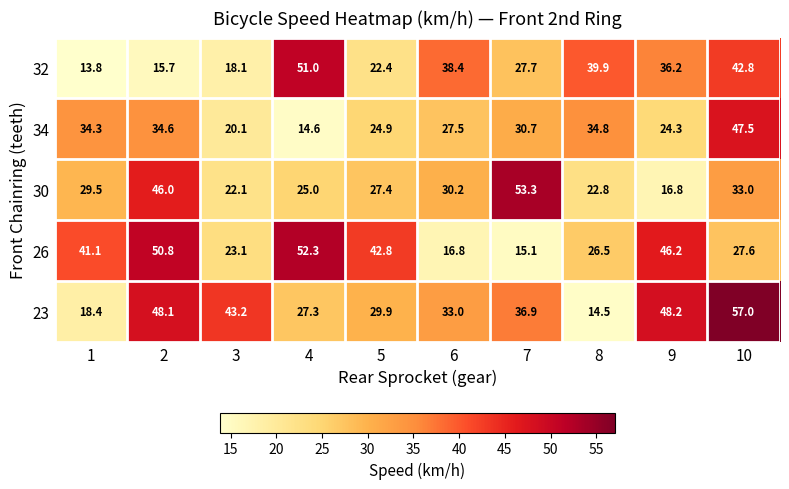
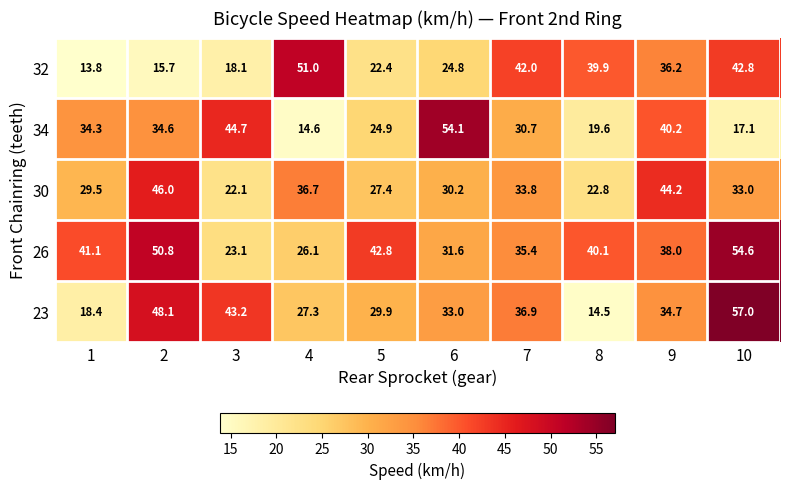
  {
    "32": {
      "1": 13.8,
      "2": 15.7,
      "3": 18.1,
      "4": 51.0,
      "5": 22.4,
-     "6": 38.4,
-     "7": 27.7,
+     "6": 24.8,
+     "7": 42.0,
      "8": 39.9,
      "9": 36.2,
      "10": 42.8
    },
    "34": {
      "1": 34.3,
      "2": 34.6,
-     "3": 20.1,
+     "3": 44.7,
      "4": 14.6,
      "5": 24.9,
-     "6": 27.5,
+     "6": 54.1,
      "7": 30.7,
-     "8": 34.8,
-     "9": 24.3,
-     "10": 47.5
+     "8": 19.6,
+     "9": 40.2,
+     "10": 17.1
    },
    "30": {
      "1": 29.5,
      "2": 46.0,
      "3": 22.1,
-     "4": 25.0,
+     "4": 36.7,
      "5": 27.4,
      "6": 30.2,
-     "7": 53.3,
+     "7": 33.8,
      "8": 22.8,
-     "9": 16.8,
+     "9": 44.2,
      "10": 33.0
    },
    "26": {
      "1": 41.1,
      "2": 50.8,
      "3": 23.1,
-     "4": 52.3,
+     "4": 26.1,
      "5": 42.8,
-     "6": 16.8,
-     "7": 15.1,
-     "8": 26.5,
-     "9": 46.2,
-     "10": 27.6
+     "6": 31.6,
+     "7": 35.4,
+     "8": 40.1,
+     "9": 38.0,
+     "10": 54.6
    },
    "23": {
      "1": 18.4,
      "2": 48.1,
      "3": 43.2,
      "4": 27.3,
      "5": 29.9,
      "6": 33.0,
      "7": 36.9,
      "8": 14.5,
-     "9": 48.2,
+     "9": 34.7,
      "10": 57.0
    }
  }
